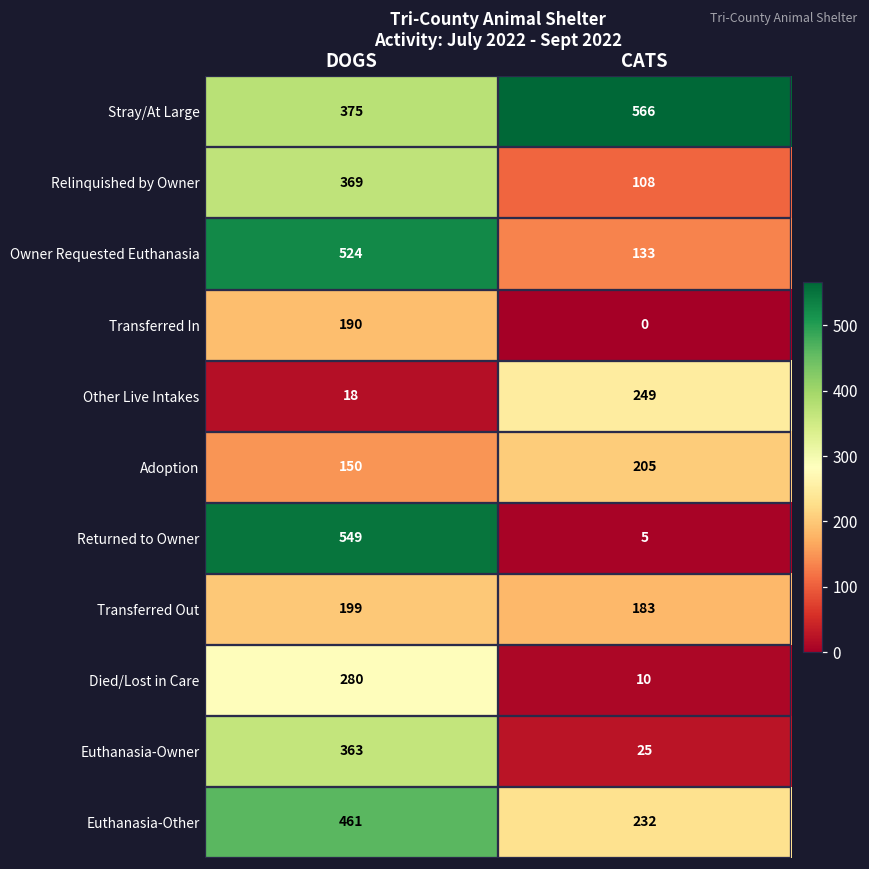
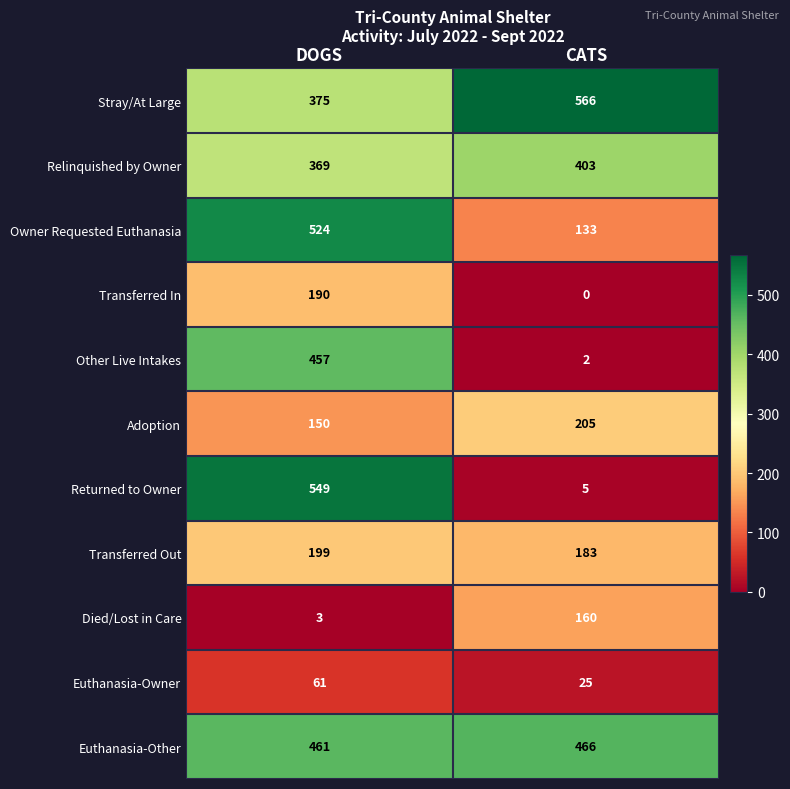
  {
    "Stray/At Large": {
      "DOGS": 375,
      "CATS": 566
    },
    "Relinquished by Owner": {
      "DOGS": 369,
-     "CATS": 108
+     "CATS": 403
    },
    "Owner Requested Euthanasia": {
      "DOGS": 524,
      "CATS": 133
    },
    "Transferred In": {
      "DOGS": 190,
      "CATS": 0
    },
    "Other Live Intakes": {
-     "DOGS": 18,
-     "CATS": 249
+     "DOGS": 457,
+     "CATS": 2
    },
    "Adoption": {
      "DOGS": 150,
      "CATS": 205
    },
    "Returned to Owner": {
      "DOGS": 549,
      "CATS": 5
    },
    "Transferred Out": {
      "DOGS": 199,
      "CATS": 183
    },
    "Died/Lost in Care": {
-     "DOGS": 280,
-     "CATS": 10
+     "DOGS": 3,
+     "CATS": 160
    },
    "Euthanasia-Owner": {
-     "DOGS": 363,
+     "DOGS": 61,
      "CATS": 25
    },
    "Euthanasia-Other": {
      "DOGS": 461,
-     "CATS": 232
+     "CATS": 466
    }
  }
